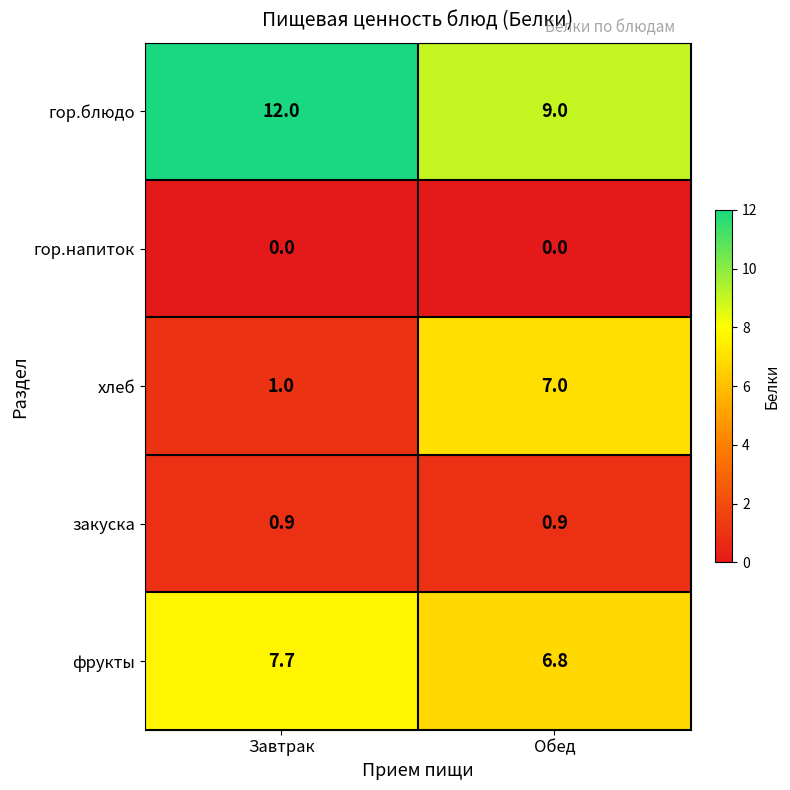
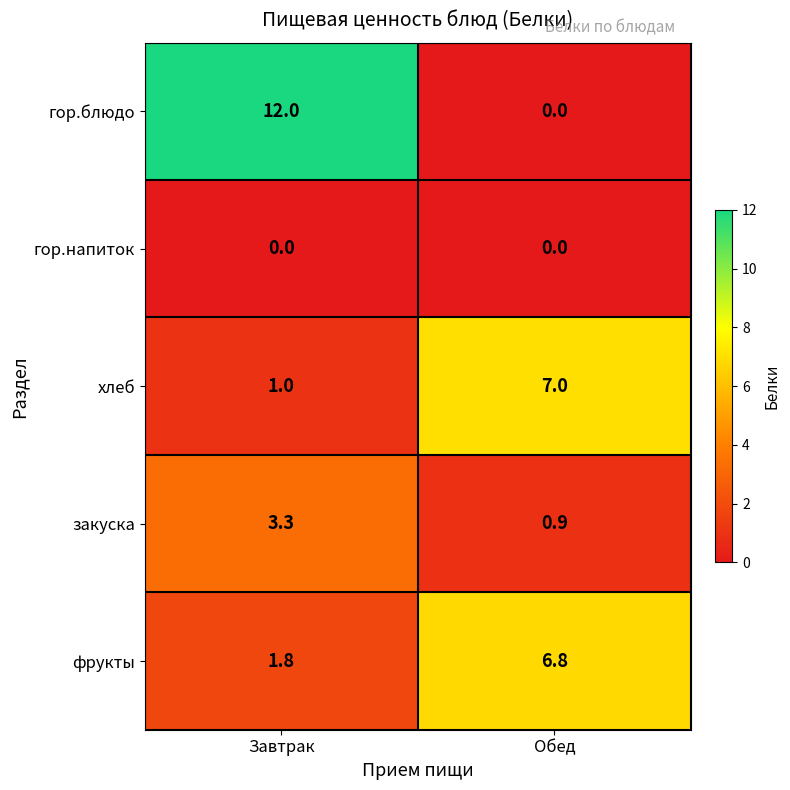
  {
    "гор.блюдо": {
      "Завтрак": 12.0,
-     "Обед": 9.0
+     "Обед": 0.0
    },
    "гор.напиток": {
      "Завтрак": 0.0,
      "Обед": 0.0
    },
    "хлеб": {
      "Завтрак": 1.0,
      "Обед": 7.0
    },
    "закуска": {
-     "Завтрак": 0.9,
+     "Завтрак": 3.3,
      "Обед": 0.9
    },
    "фрукты": {
-     "Завтрак": 7.7,
+     "Завтрак": 1.8,
      "Обед": 6.8
    }
  }
